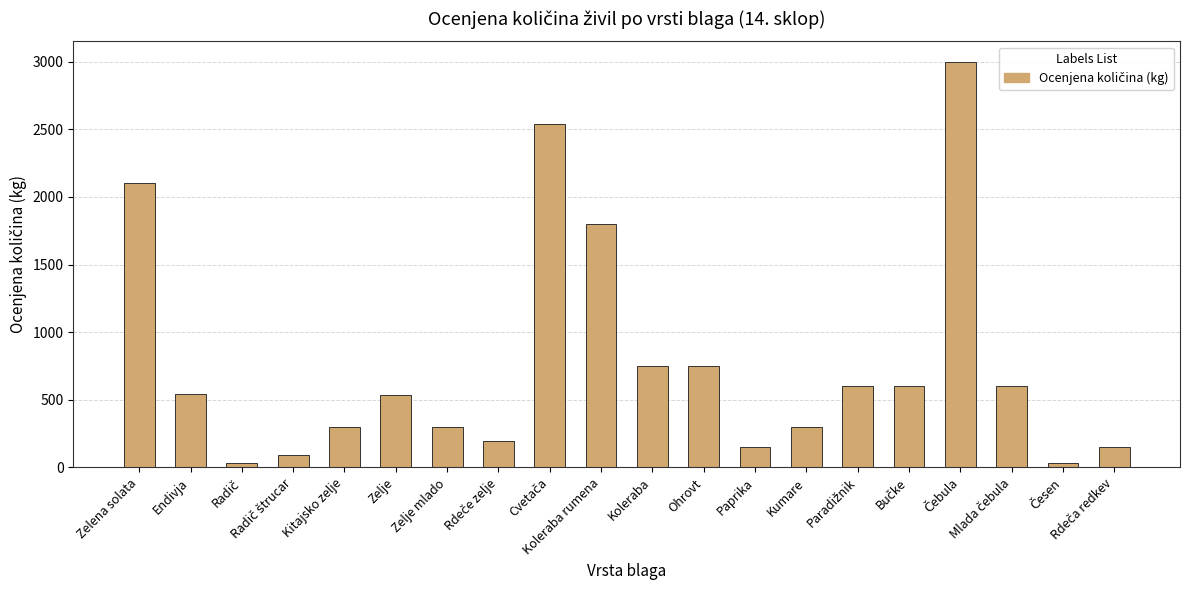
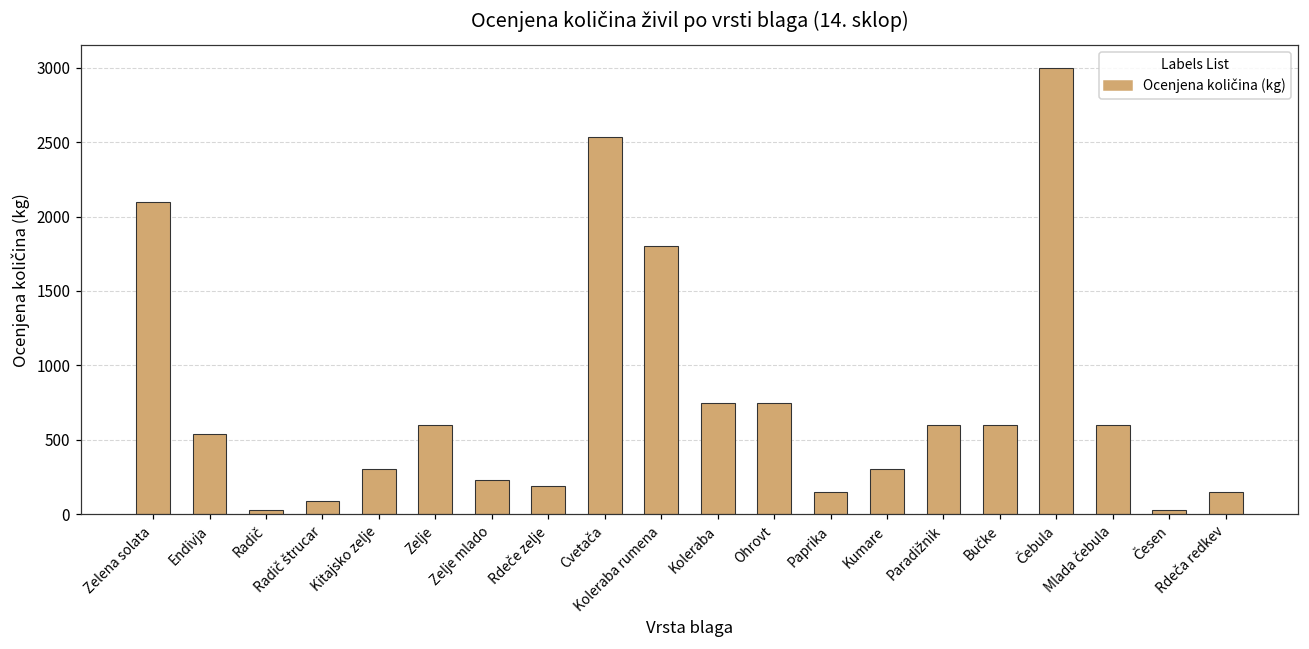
  {
    "Zelena solata": 2100,
    "Endivja": 540,
    "Radič": 30,
    "Radič štrucar": 90,
    "Kitajsko zelje": 300,
-   "Zelje": 540,
-   "Zelje mlado": 300,
+   "Zelje": 600,
+   "Zelje mlado": 230,
    "Rdeče zelje": 190,
    "Cvetača": 2540,
    "Koleraba rumena": 1800,
    "Koleraba": 750,
    "Ohrovt": 750,
    "Paprika": 150,
    "Kumare": 300,
    "Paradižnik": 600,
    "Bučke": 600,
    "Čebula": 3000,
    "Mlada čebula": 600,
    "Česen": 30,
    "Rdeča redkev": 150
  }
